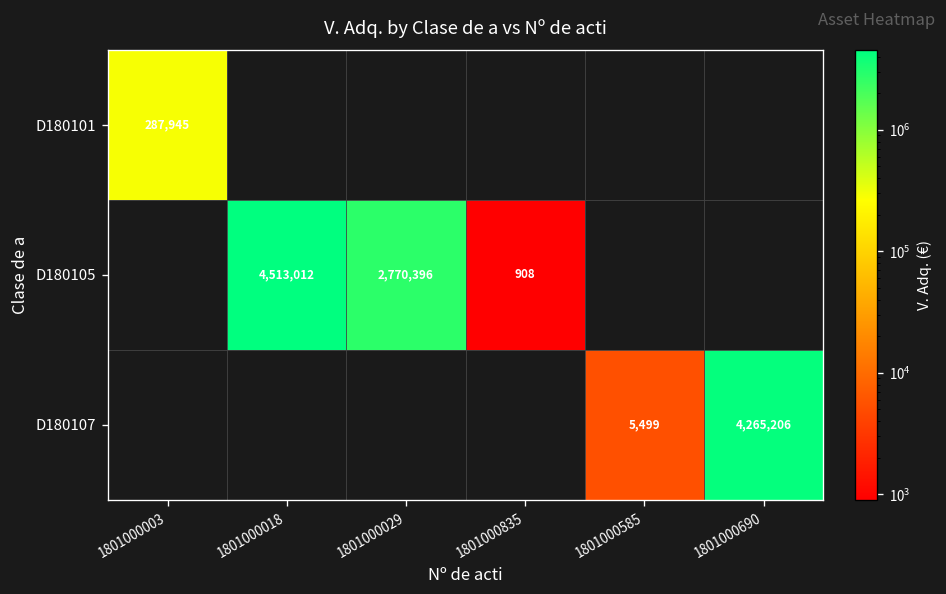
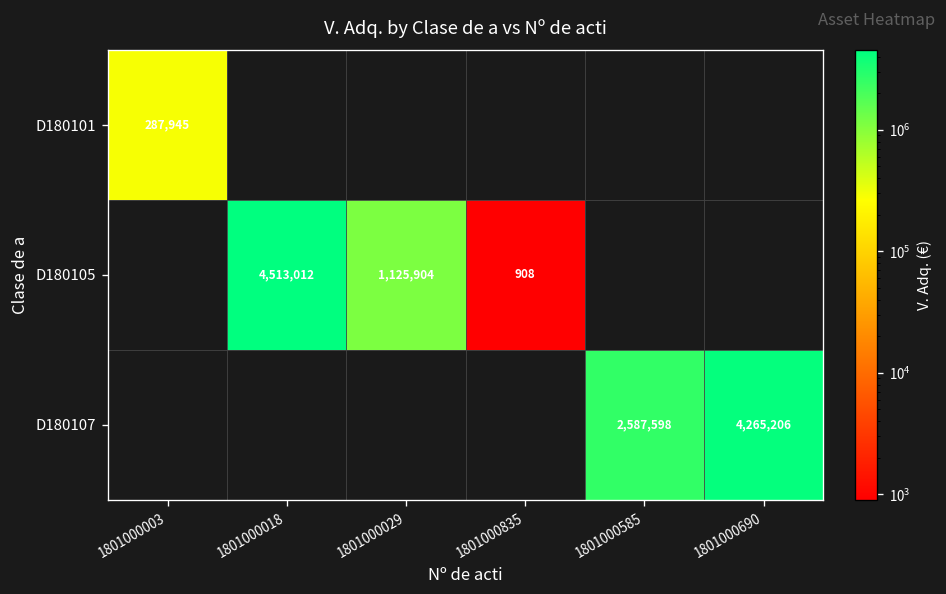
  {
    "D180101": {
      "1801000003": "287,945"
    },
    "D180105": {
      "1801000018": "4,513,012",
-     "1801000029": "2,770,396",
+     "1801000029": "1,125,904",
      "1801000835": "908"
    },
    "D180107": {
-     "1801000585": "5,499",
+     "1801000585": "2,587,598",
      "1801000690": "4,265,206"
    }
  }
